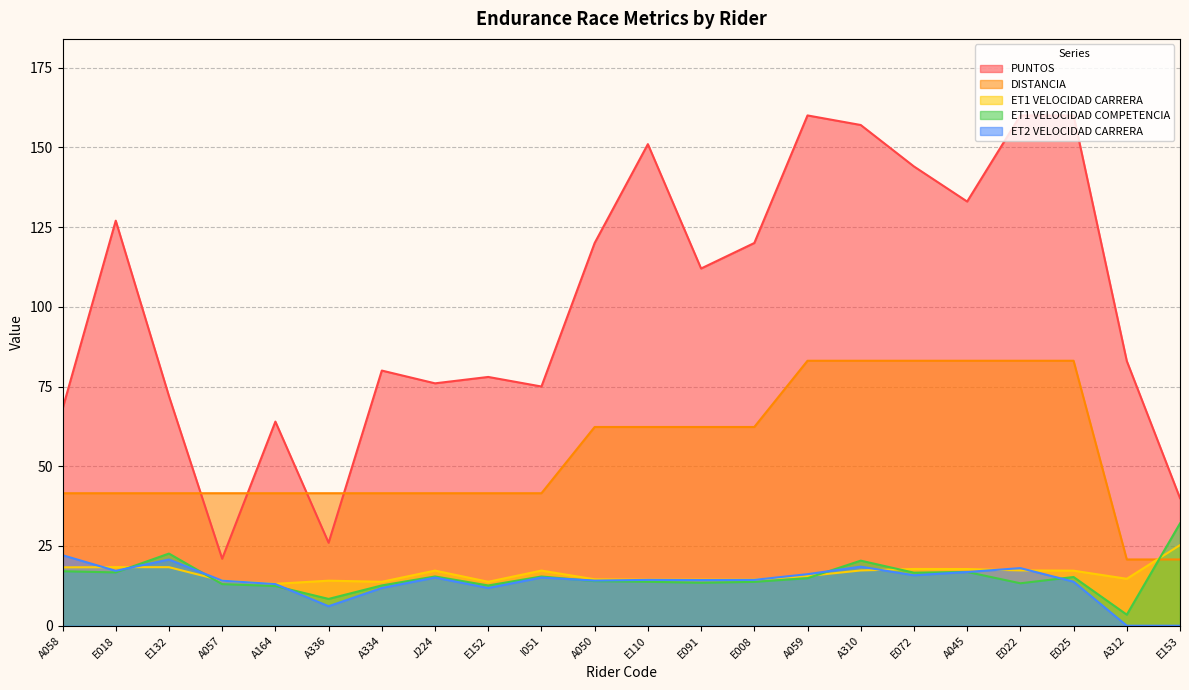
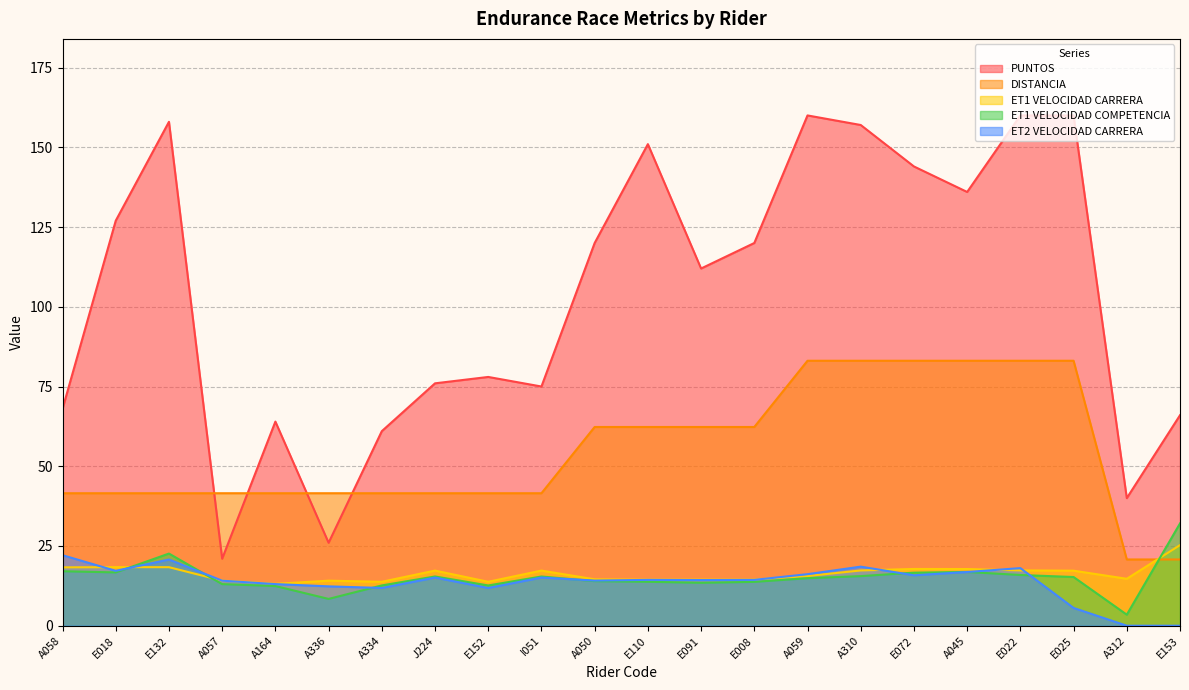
  {
    "PUNTOS": {
      "A058": 68,
      "E018": 127,
-     "E132": 72,
+     "E132": 158,
      "A057": 21,
      "A164": 64,
      "A336": 26,
-     "A334": 80,
+     "A334": 61,
      "J224": 76,
      "E152": 78,
      "I051": 75,
      "A050": 120,
      "E110": 151,
      "E091": 112,
      "E008": 120,
      "A059": 160,
      "A310": 157,
      "E072": 144,
-     "A045": 133,
-     "A312": 83,
-     "E153": 40
+     "A045": 136,
+     "A312": 40,
+     "E153": 66
    },
    "ET1 VELOCIDAD COMPETENCIA": {
      "A058": 17,
      "E132": 23,
      "A057": 13,
      "A336": 8,
      "A334": 13,
      "E091": 13,
-     "A310": 20,
+     "A310": 16,
      "E072": 17,
-     "E022": 13,
+     "E022": 16,
      "E025": 15,
      "A312": 3,
      "E153": 32
    },
    "ET2 VELOCIDAD CARRERA": {
      "A058": 22,
      "E132": 21,
-     "A336": 6,
+     "A336": 12,
      "A334": 12,
      "A310": 19,
      "E072": 16,
-     "E025": 14,
+     "E025": 6,
      "A312": 0,
      "E153": 0
    }
  }
